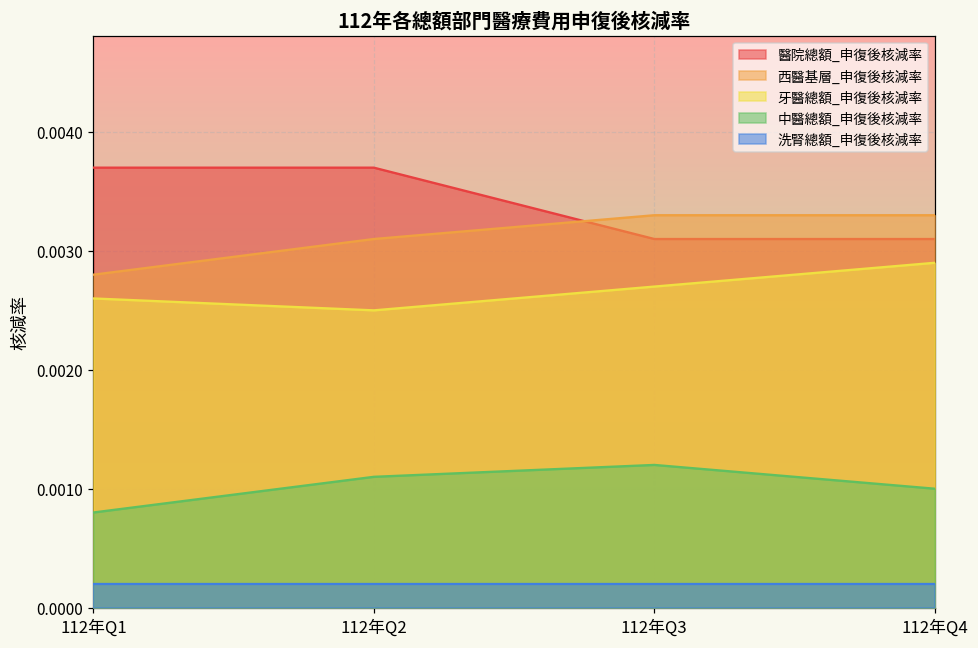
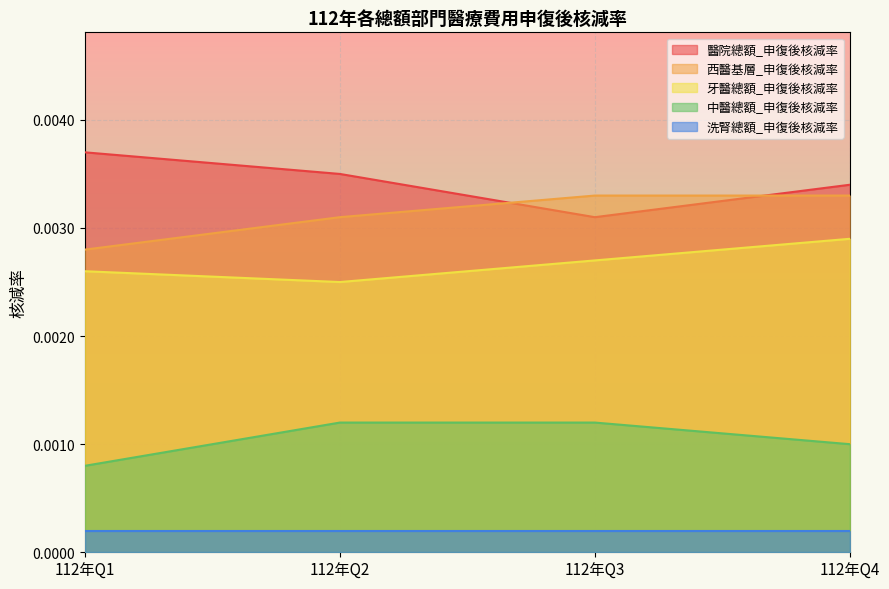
  {
    "醫院總額_申復後核減率": {
      "112年Q1": 0.0037,
-     "112年Q2": 0.0037,
+     "112年Q2": 0.0035,
      "112年Q3": 0.0031,
-     "112年Q4": 0.0031
+     "112年Q4": 0.0034
    },
    "中醫總額_申復後核減率": {
      "112年Q1": 0.0008,
-     "112年Q2": 0.0011,
+     "112年Q2": 0.0012,
      "112年Q3": 0.0012,
      "112年Q4": 0.0010
    },
    "洗腎總額_申復後核減率": {
      "112年Q1": 0.0002,
      "112年Q2": 0.0002,
      "112年Q3": 0.0002,
      "112年Q4": 0.0002
    }
  }
